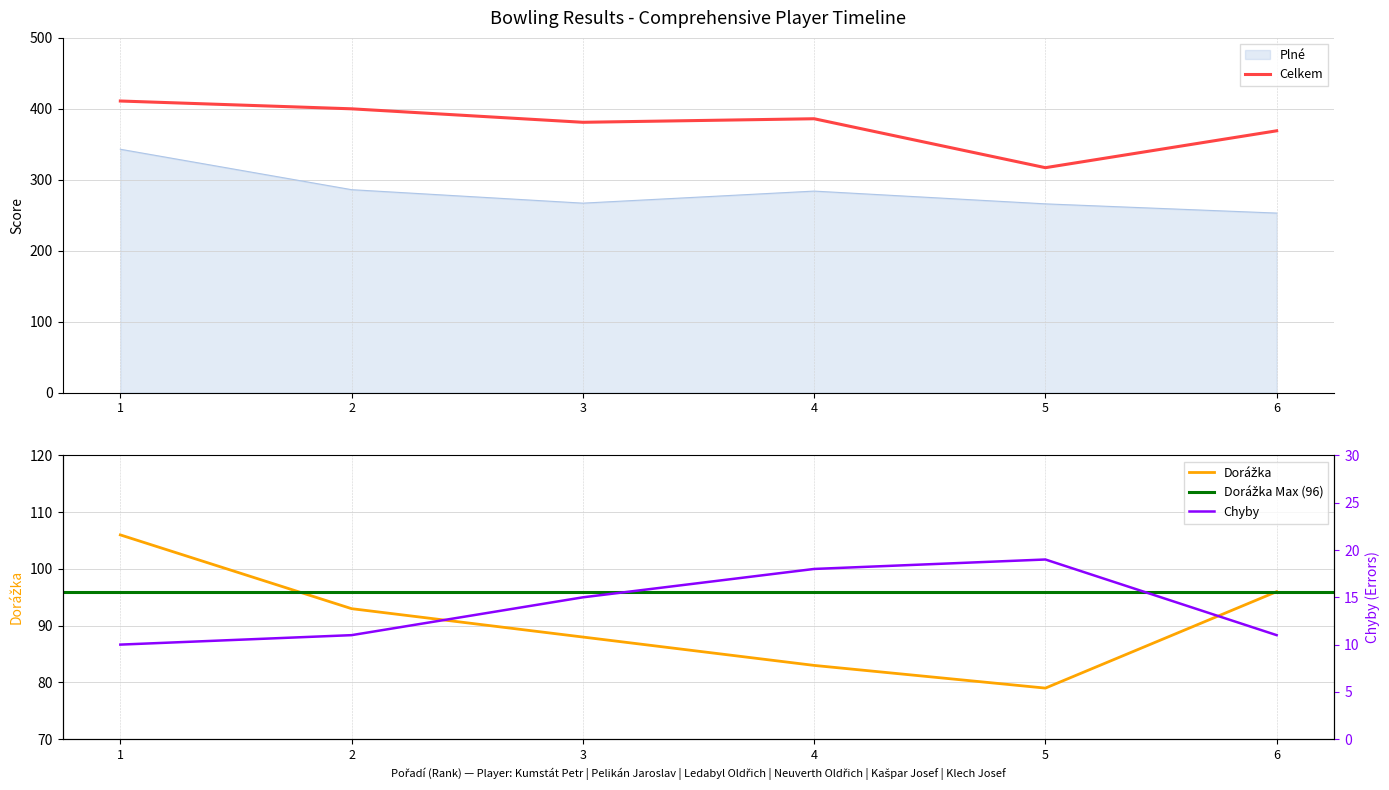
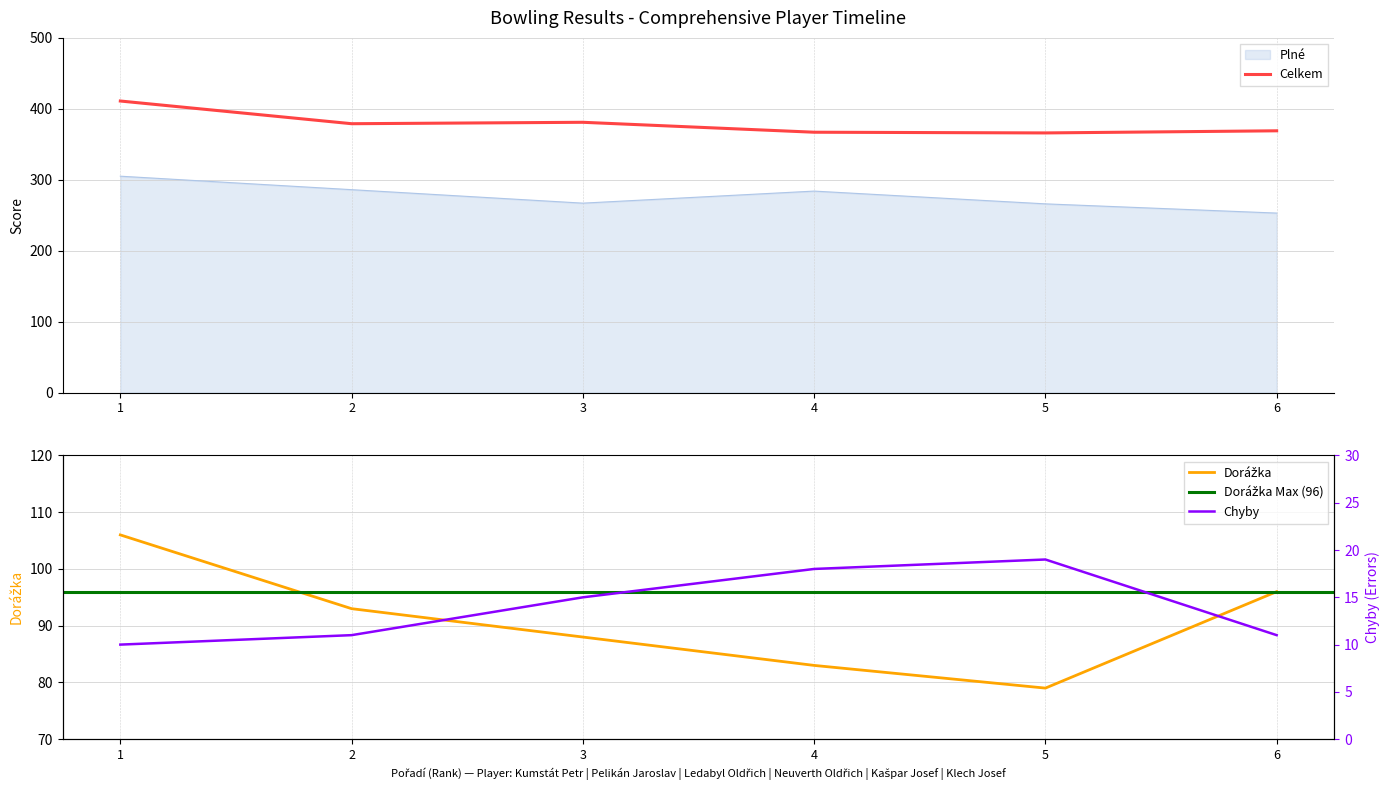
  {
    "Bowling Results - Comprehensive Player Timeline": {
      "Plné": {
-       "1": 340,
+       "1": 310,
        "2": 290,
        "3": 270,
        "4": 280,
        "5": 270,
        "6": 250
      },
      "Celkem": {
        "1": 410,
-       "2": 400,
+       "2": 380,
        "3": 380,
-       "4": 390,
-       "5": 320,
+       "4": 370,
+       "5": 370,
        "6": 370
      }
    }
  }
